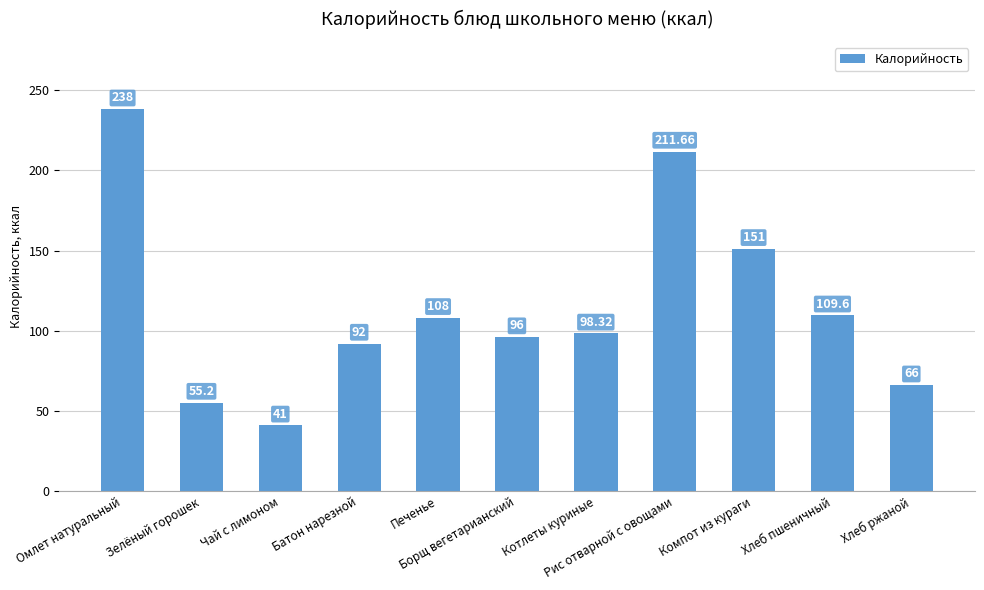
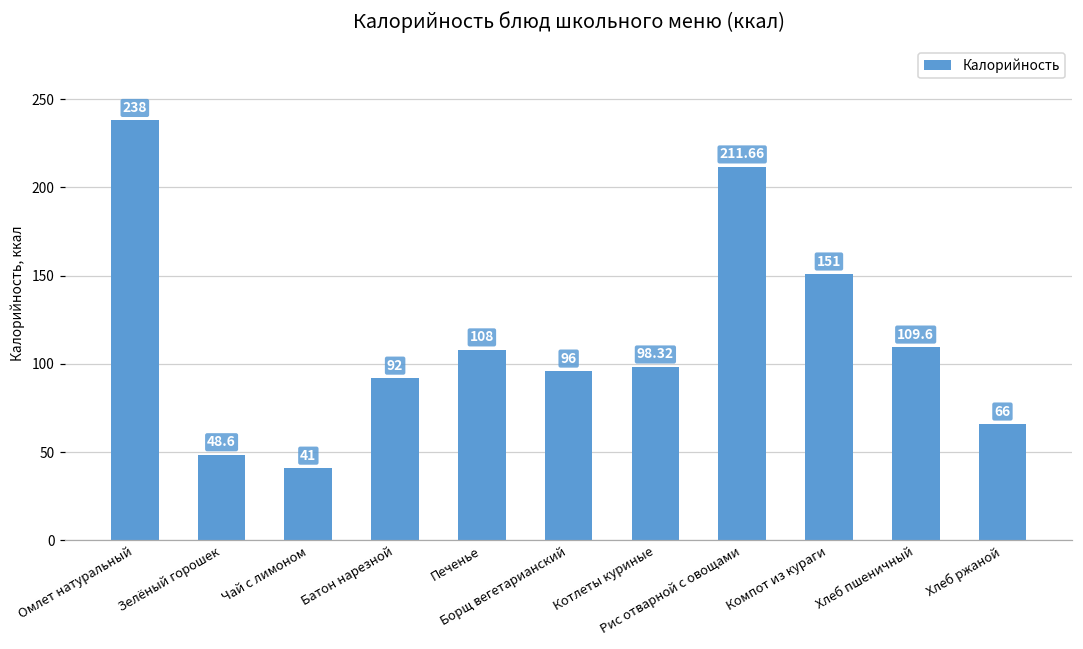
  {
-   "Зелёный горошек": 55.2
+   "Зелёный горошек": 48.6
  }
